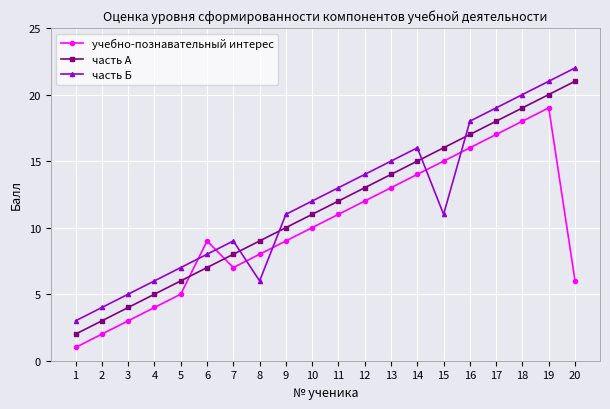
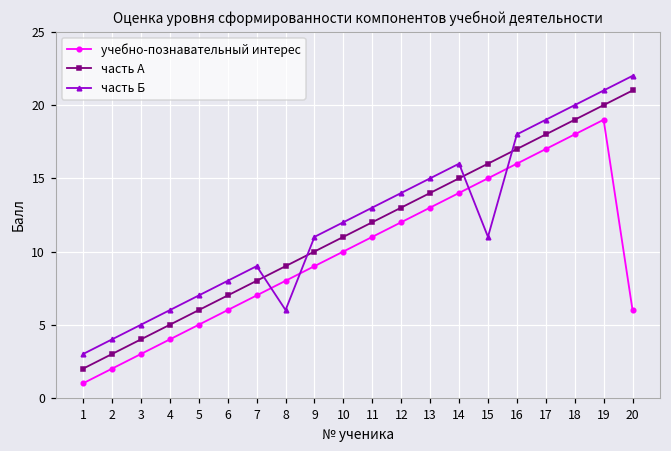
  {
    "учебно-познавательный интерес": {
      "1": 1,
      "2": 2,
      "3": 3,
      "4": 4,
      "5": 5,
-     "6": 9,
+     "6": 6,
      "7": 7,
      "8": 8,
      "9": 9,
      "10": 10,
      "11": 11,
      "12": 12,
      "13": 13,
      "14": 14,
      "15": 15,
      "16": 16,
      "17": 17,
      "18": 18,
      "19": 19,
      "20": 6
    },
    "часть А": {
      "1": 2,
      "2": 3,
      "3": 4,
      "4": 5,
      "5": 6,
      "6": 7,
      "7": 8,
      "8": 9,
      "9": 10,
      "10": 11,
      "11": 12,
      "12": 13,
      "13": 14,
      "14": 15,
      "15": 16,
      "16": 17,
      "17": 18,
      "18": 19,
      "19": 20,
      "20": 21
    },
    "часть Б": {
      "1": 3,
      "2": 4,
      "3": 5,
      "4": 6,
      "5": 7,
      "6": 8,
      "7": 9,
      "8": 6,
      "9": 11,
      "10": 12,
      "11": 13,
      "12": 14,
      "13": 15,
      "14": 16,
      "15": 11,
      "16": 18,
      "17": 19,
      "18": 20,
      "19": 21,
      "20": 22
    }
  }
